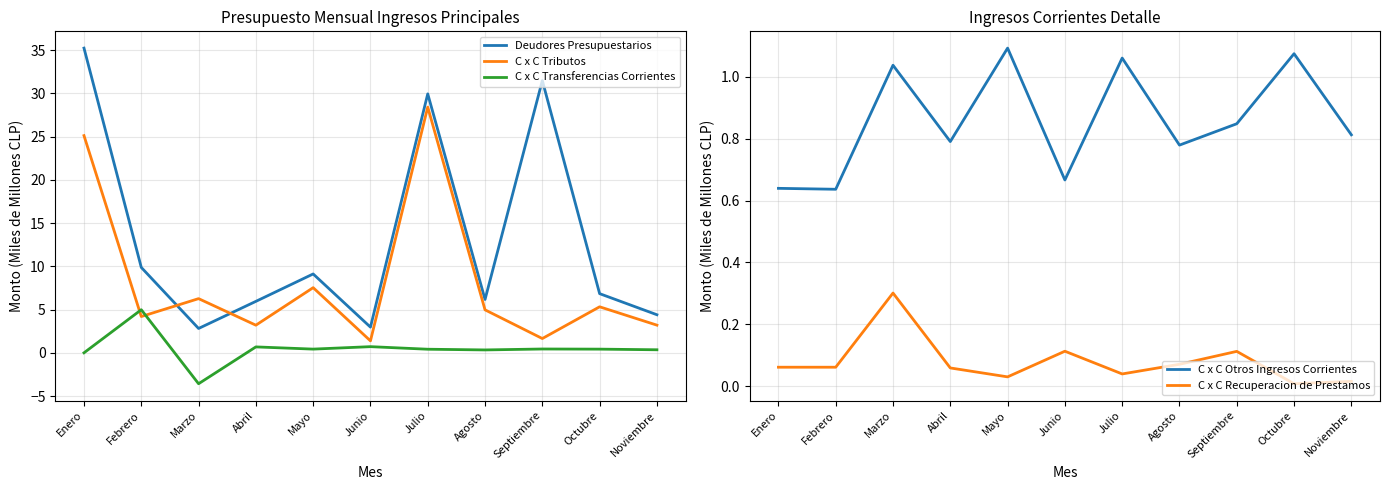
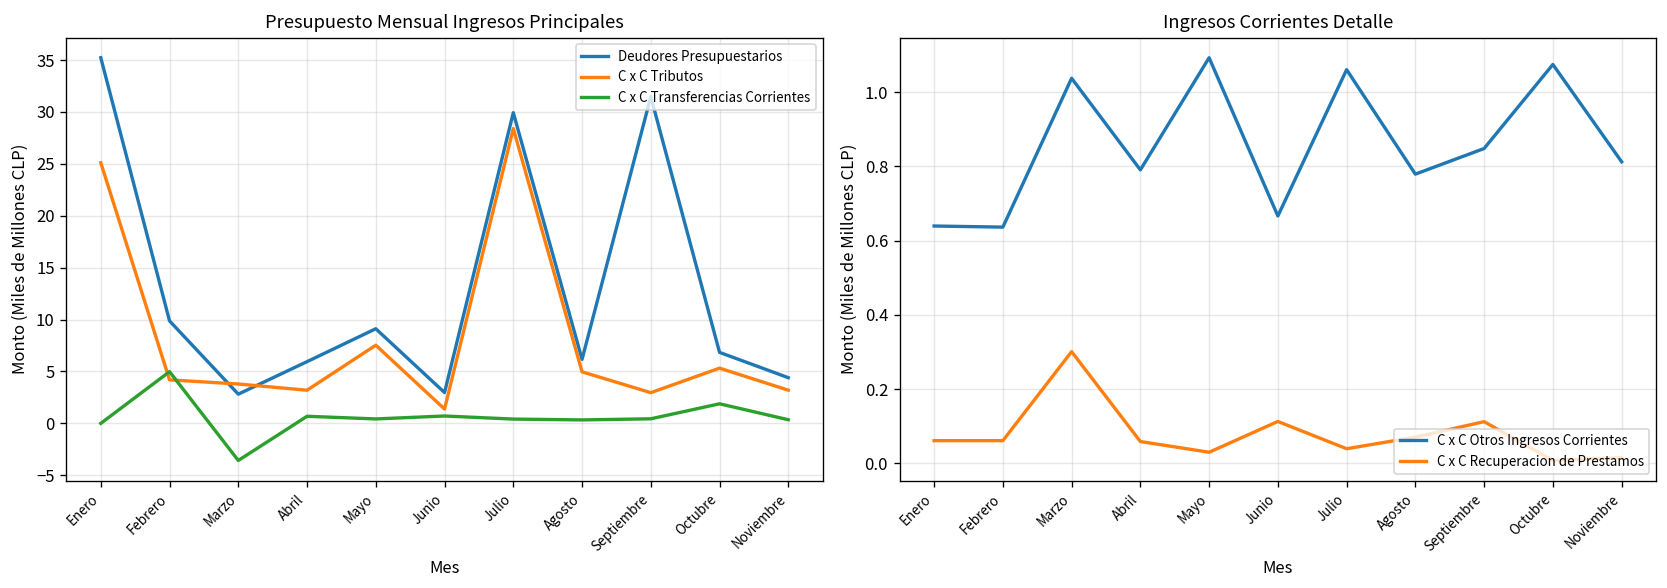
  {
    "Presupuesto Mensual Ingresos Principales": {
      "Deudores Presupuestarios": {
        "Enero": 35,
        "Febrero": 10,
        "Marzo": 3,
        "Abril": 6,
        "Mayo": 9,
        "Junio": 3,
        "Julio": 30,
        "Agosto": 6,
        "Octubre": 7,
        "Noviembre": 4
      },
      "C x C Tributos": {
        "Enero": 25,
        "Febrero": 4,
-       "Marzo": 6,
+       "Marzo": 4,
        "Abril": 3,
        "Mayo": 8,
        "Junio": 1,
        "Julio": 28,
        "Agosto": 5,
-       "Septiembre": 2,
+       "Septiembre": 3,
        "Octubre": 5,
        "Noviembre": 3
      },
      "C x C Transferencias Corrientes": {
        "Enero": 0,
        "Febrero": 5,
        "Marzo": -4,
        "Abril": 1,
        "Mayo": 0,
        "Junio": 1,
        "Julio": 0,
        "Agosto": 0,
        "Septiembre": 0,
-       "Octubre": 0,
+       "Octubre": 2,
        "Noviembre": 0
      }
    },
    "Ingresos Corrientes Detalle": {
      "C x C Otros Ingresos Corrientes": {
        "Enero": 0.64,
        "Febrero": 0.64,
        "Marzo": 1.04,
        "Abril": 0.79,
        "Mayo": 1.09,
        "Junio": 0.67,
        "Julio": 1.06,
        "Agosto": 0.78,
        "Septiembre": 0.85,
        "Octubre": 1.07,
        "Noviembre": 0.81
      },
      "C x C Recuperacion de Prestamos": {
        "Enero": 0.06,
        "Febrero": 0.06,
        "Marzo": 0.30,
        "Abril": 0.06,
        "Mayo": 0.03,
        "Junio": 0.11,
        "Julio": 0.04,
        "Septiembre": 0.11
      }
    }
  }
